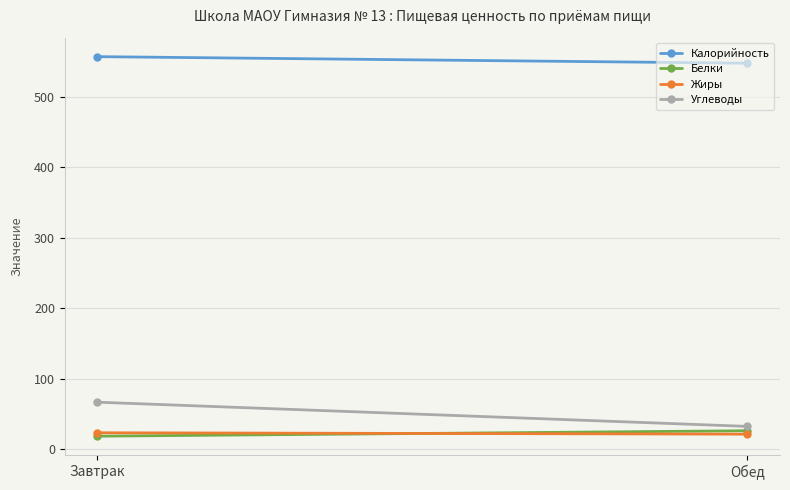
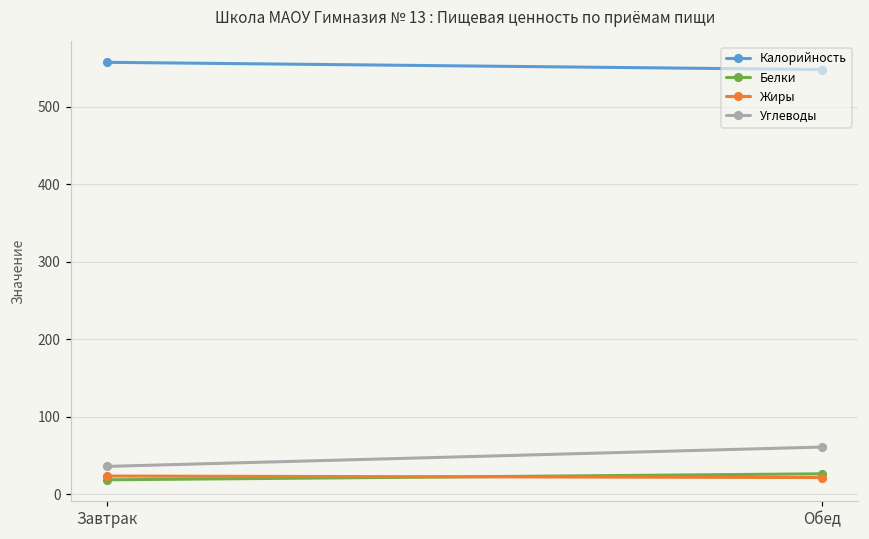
  {
    "Калорийность": {
      "Завтрак": 560
    },
    "Белки": {
      "Завтрак": 20,
      "Обед": 30
    },
    "Жиры": {
      "Завтрак": 20,
      "Обед": 20
    },
    "Углеводы": {
-     "Завтрак": 70,
-     "Обед": 30
+     "Завтрак": 40,
+     "Обед": 60
    }
  }
